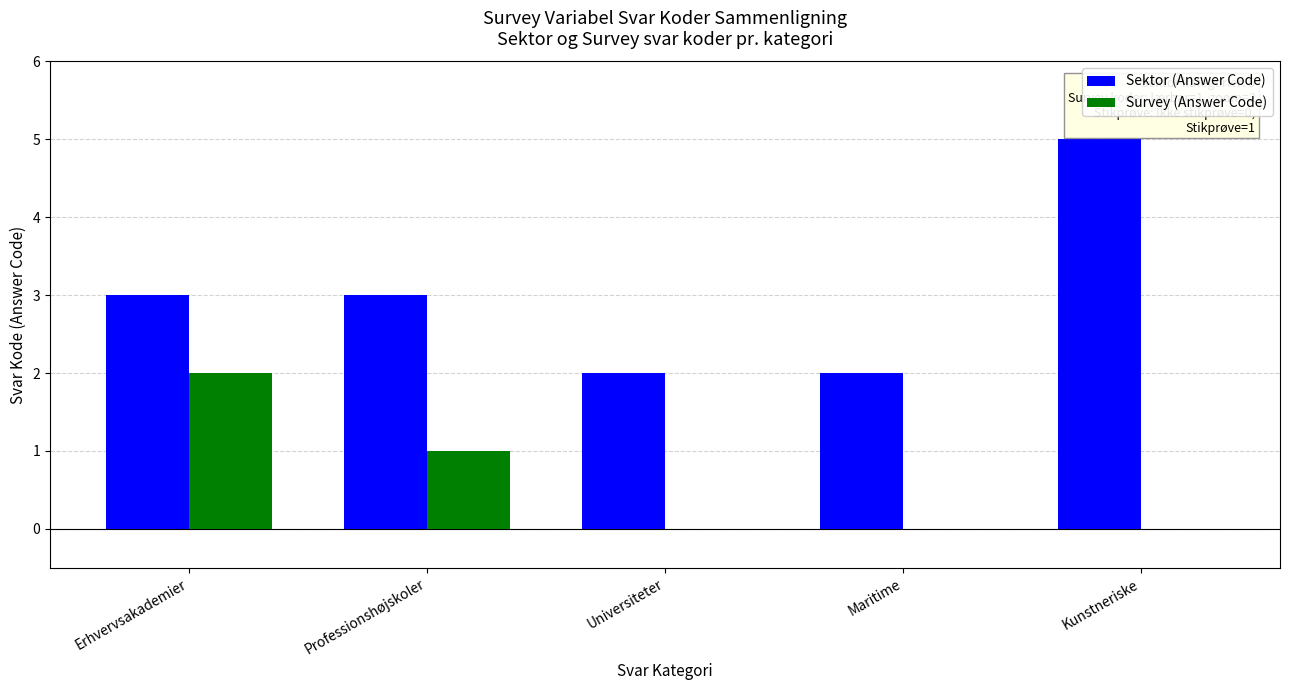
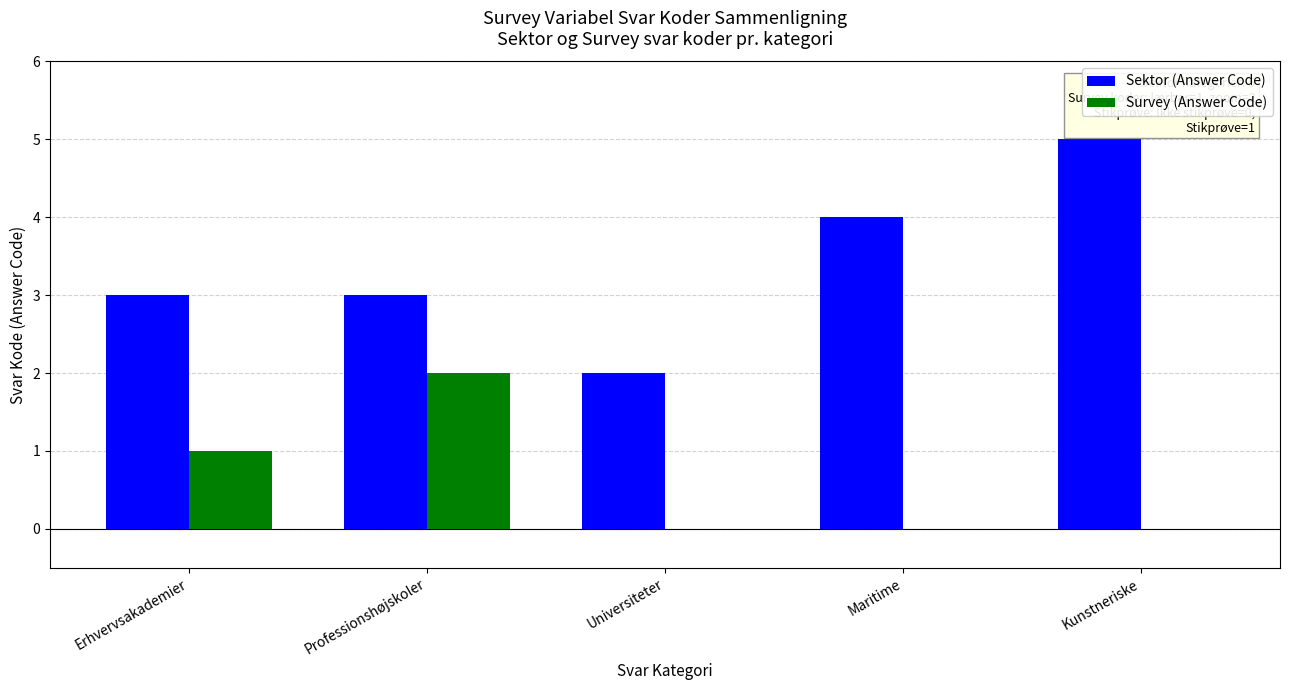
  {
    "Sektor (Answer Code)": {
      "Erhvervsakademier": 3,
      "Professionshøjskoler": 3,
      "Universiteter": 2,
-     "Maritime": 2
+     "Maritime": 4
    },
    "Survey (Answer Code)": {
-     "Erhvervsakademier": 2,
-     "Professionshøjskoler": 1,
+     "Erhvervsakademier": 1,
+     "Professionshøjskoler": 2,
      "Universiteter": 0,
      "Maritime": 0,
      "Kunstneriske": 0
    }
  }
